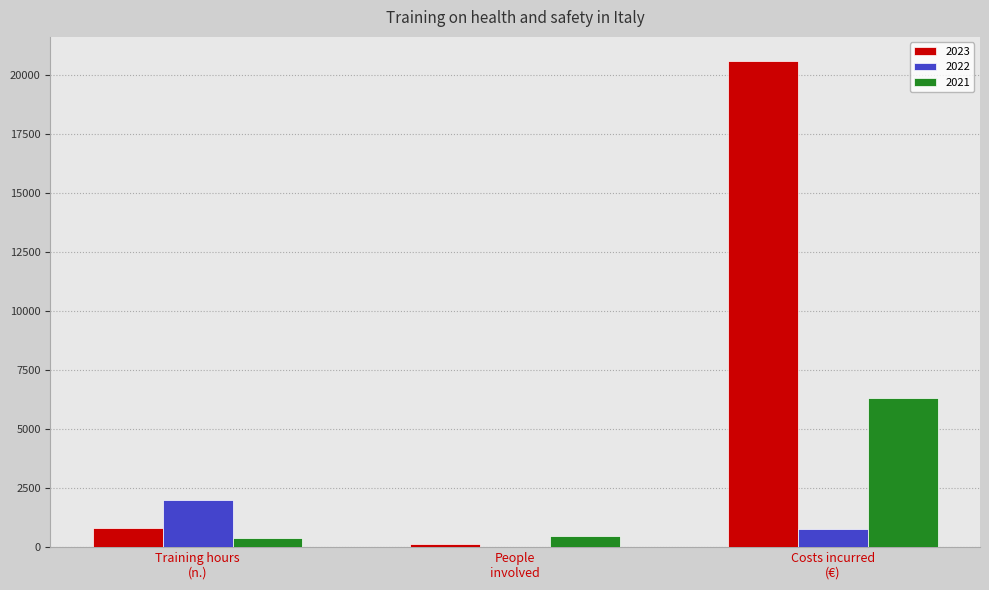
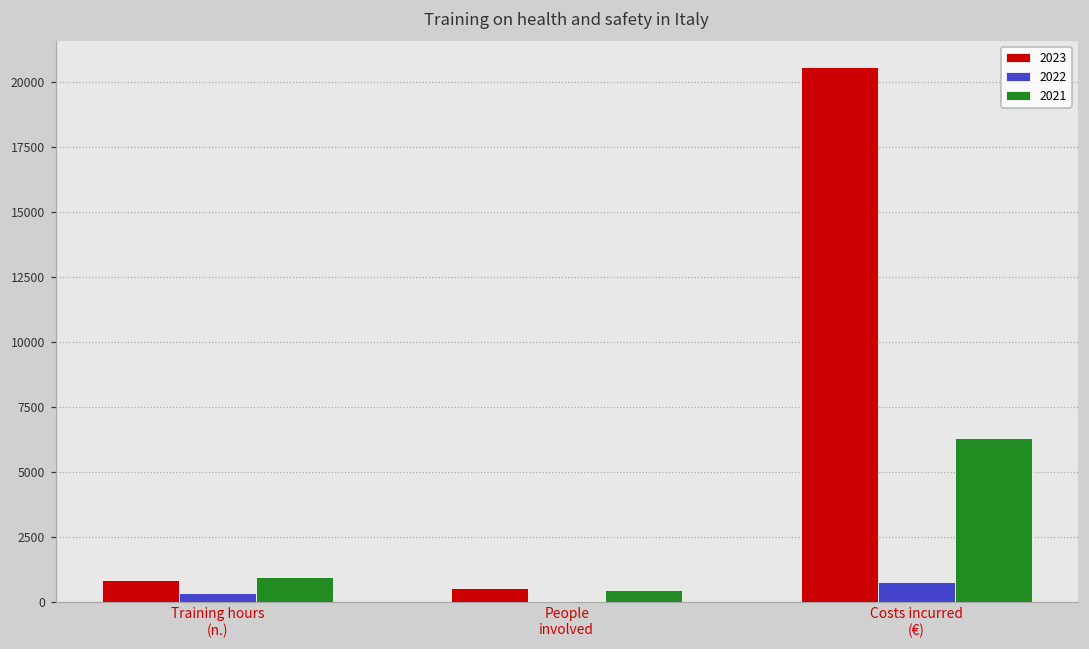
  {
    "2023": {
      "Training hours (n.)": 800,
-     "People involved": 100,
+     "People involved": 500,
      "Costs incurred (€)": 20600
    },
    "2022": {
-     "Training hours (n.)": 2000,
+     "Training hours (n.)": 300,
      "Costs incurred (€)": 800
    },
    "2021": {
-     "Training hours (n.)": 400,
+     "Training hours (n.)": 1000,
      "People involved": 500,
      "Costs incurred (€)": 6300
    }
  }
